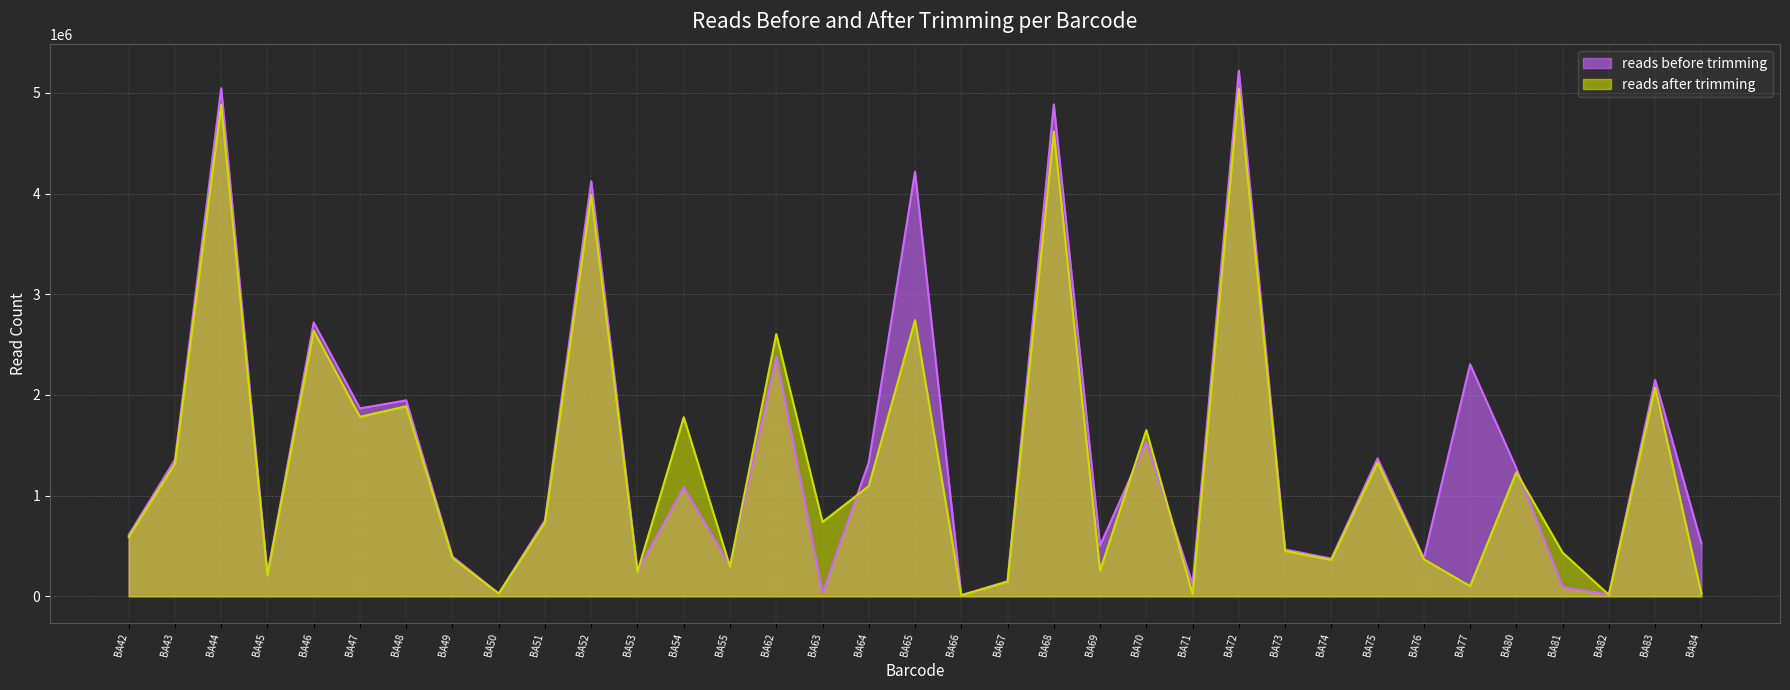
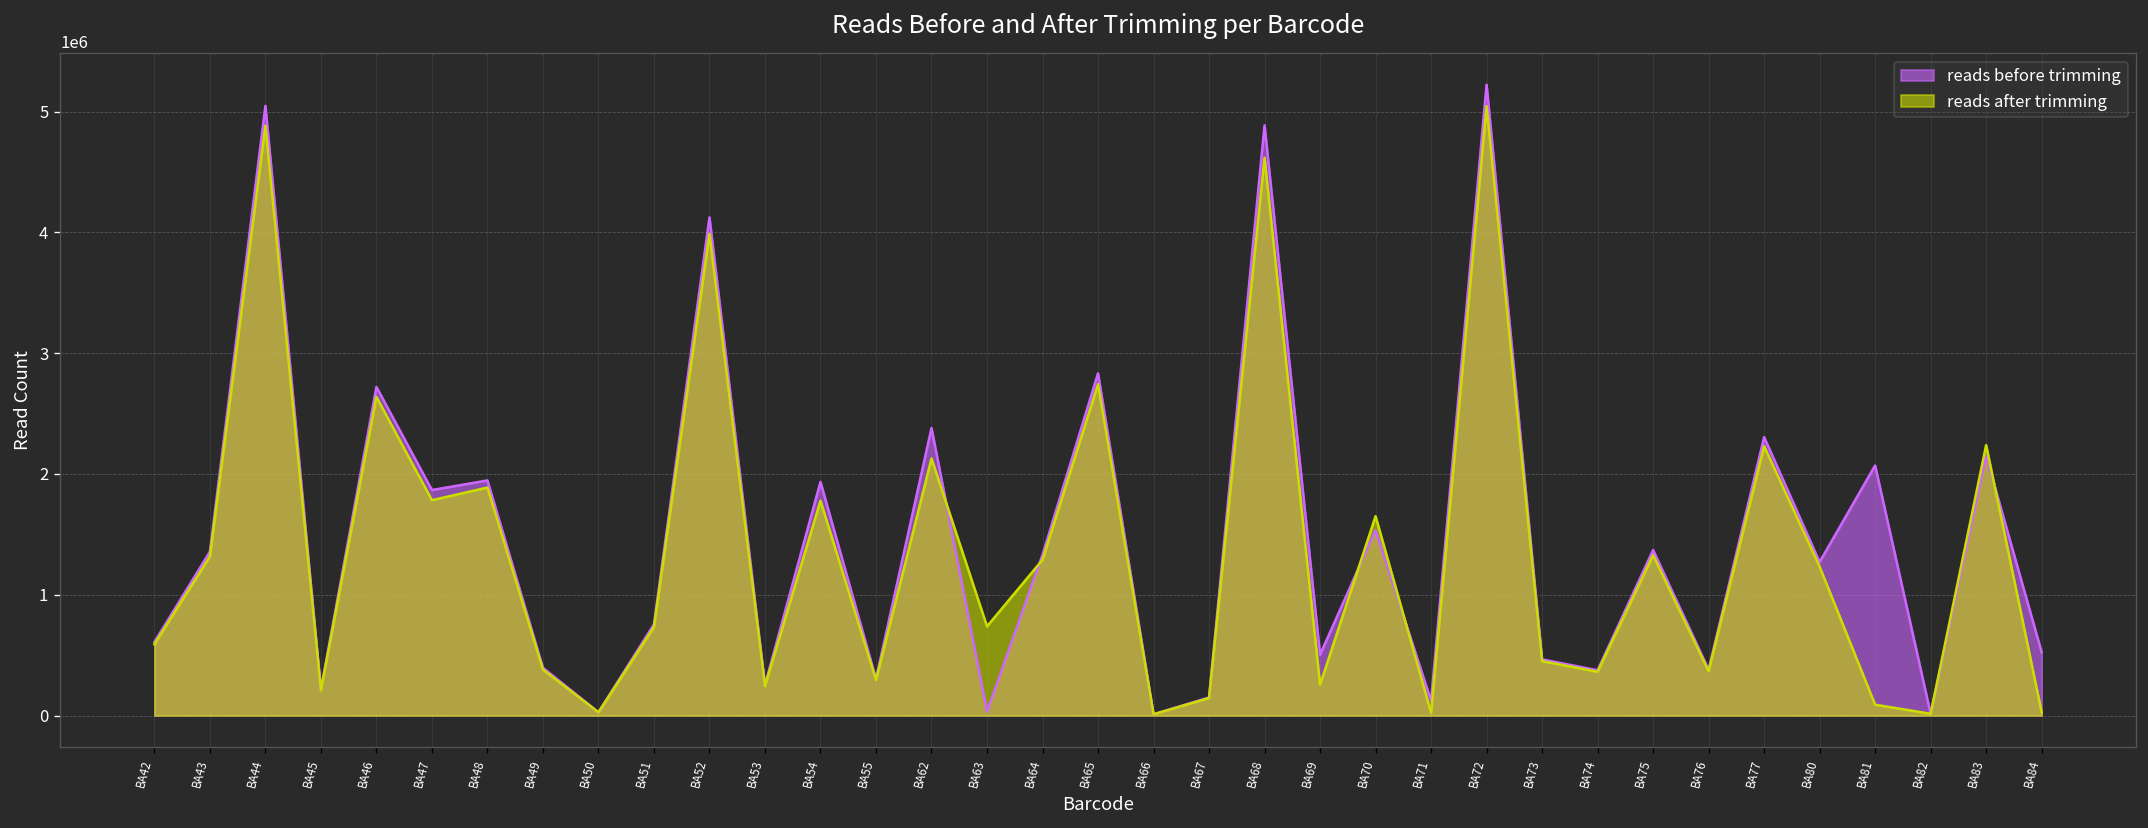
  {
    "reads before trimming": {
      "BA43": 1360000,
      "BA44": 5050000,
      "BA46": 2720000,
      "BA47": 1870000,
      "BA48": 1950000,
      "BA52": 4120000,
-     "BA54": 1080000,
+     "BA54": 1930000,
      "BA62": 2380000,
      "BA63": 30000,
      "BA64": 1330000,
-     "BA65": 4220000,
+     "BA65": 2830000,
      "BA68": 4890000,
      "BA69": 500000,
      "BA70": 1540000,
      "BA71": 120000,
      "BA72": 5220000,
      "BA75": 1370000,
      "BA77": 2300000,
      "BA80": 1270000,
-     "BA81": 90000,
+     "BA81": 2070000,
      "BA83": 2150000,
      "BA84": 520000
    },
    "reads after trimming": {
      "BA43": 1320000,
      "BA44": 4880000,
      "BA46": 2640000,
      "BA47": 1780000,
      "BA48": 1890000,
      "BA52": 3990000,
      "BA54": 1780000,
-     "BA62": 2600000,
+     "BA62": 2130000,
      "BA63": 740000,
-     "BA64": 1090000,
+     "BA64": 1290000,
      "BA65": 2740000,
      "BA68": 4620000,
      "BA69": 250000,
      "BA70": 1650000,
      "BA71": 20000,
      "BA72": 5040000,
      "BA75": 1330000,
-     "BA77": 100000,
+     "BA77": 2230000,
      "BA80": 1230000,
-     "BA81": 430000,
-     "BA83": 2070000,
+     "BA81": 90000,
+     "BA83": 2240000,
      "BA84": 30000
    }
  }
